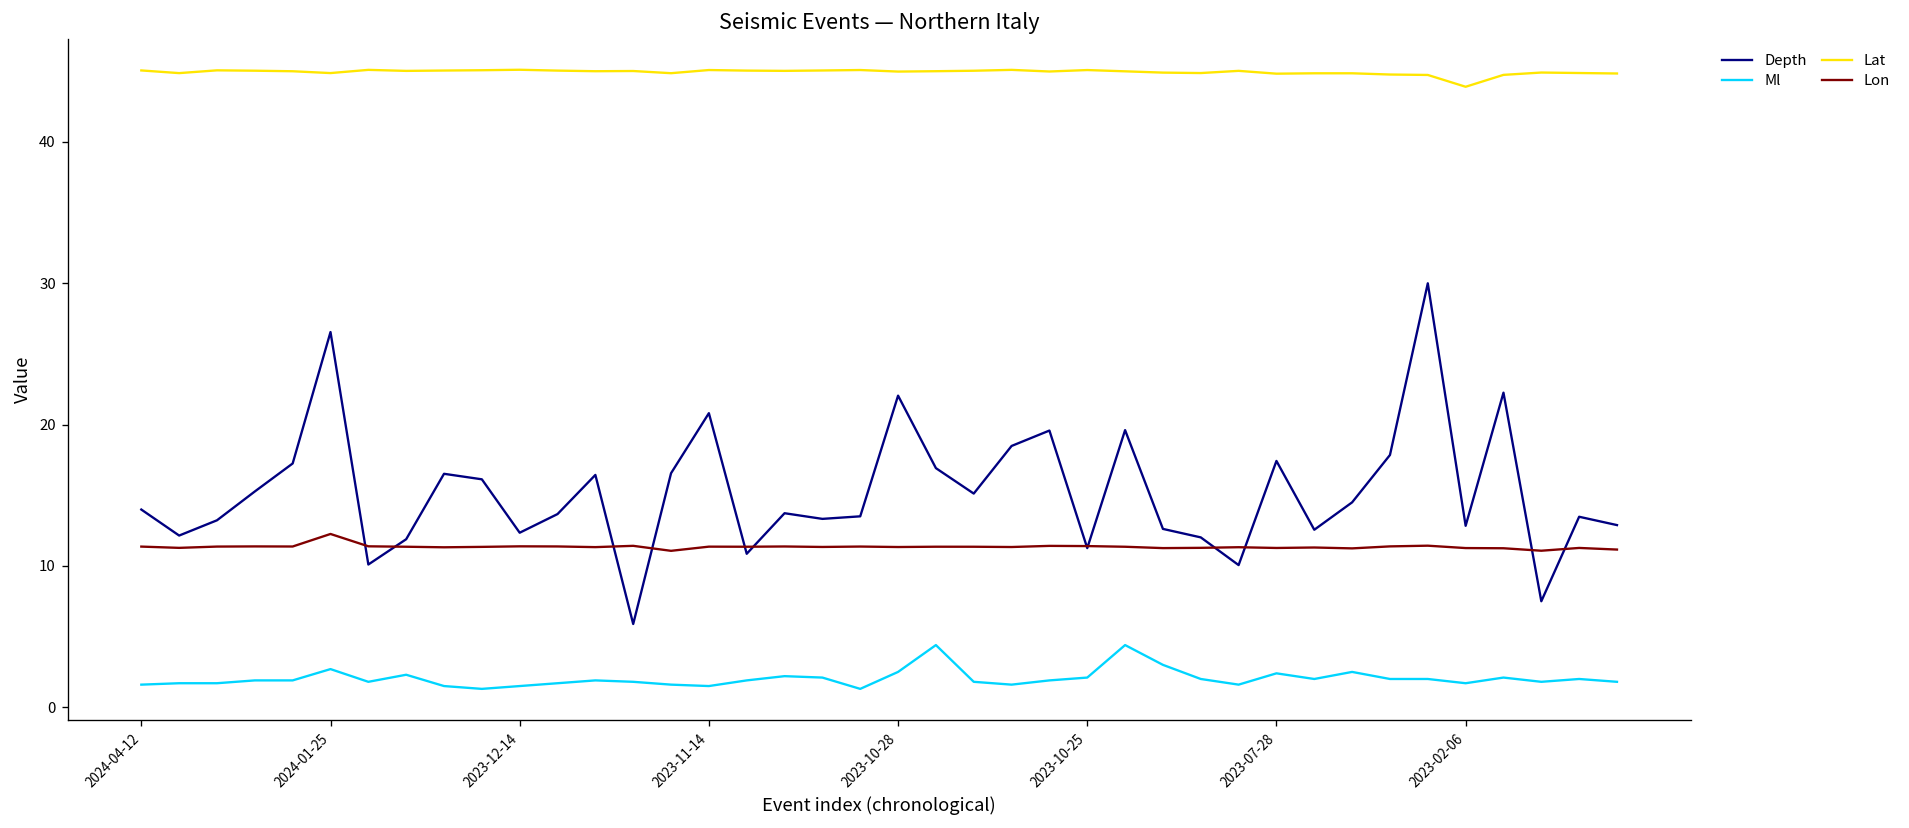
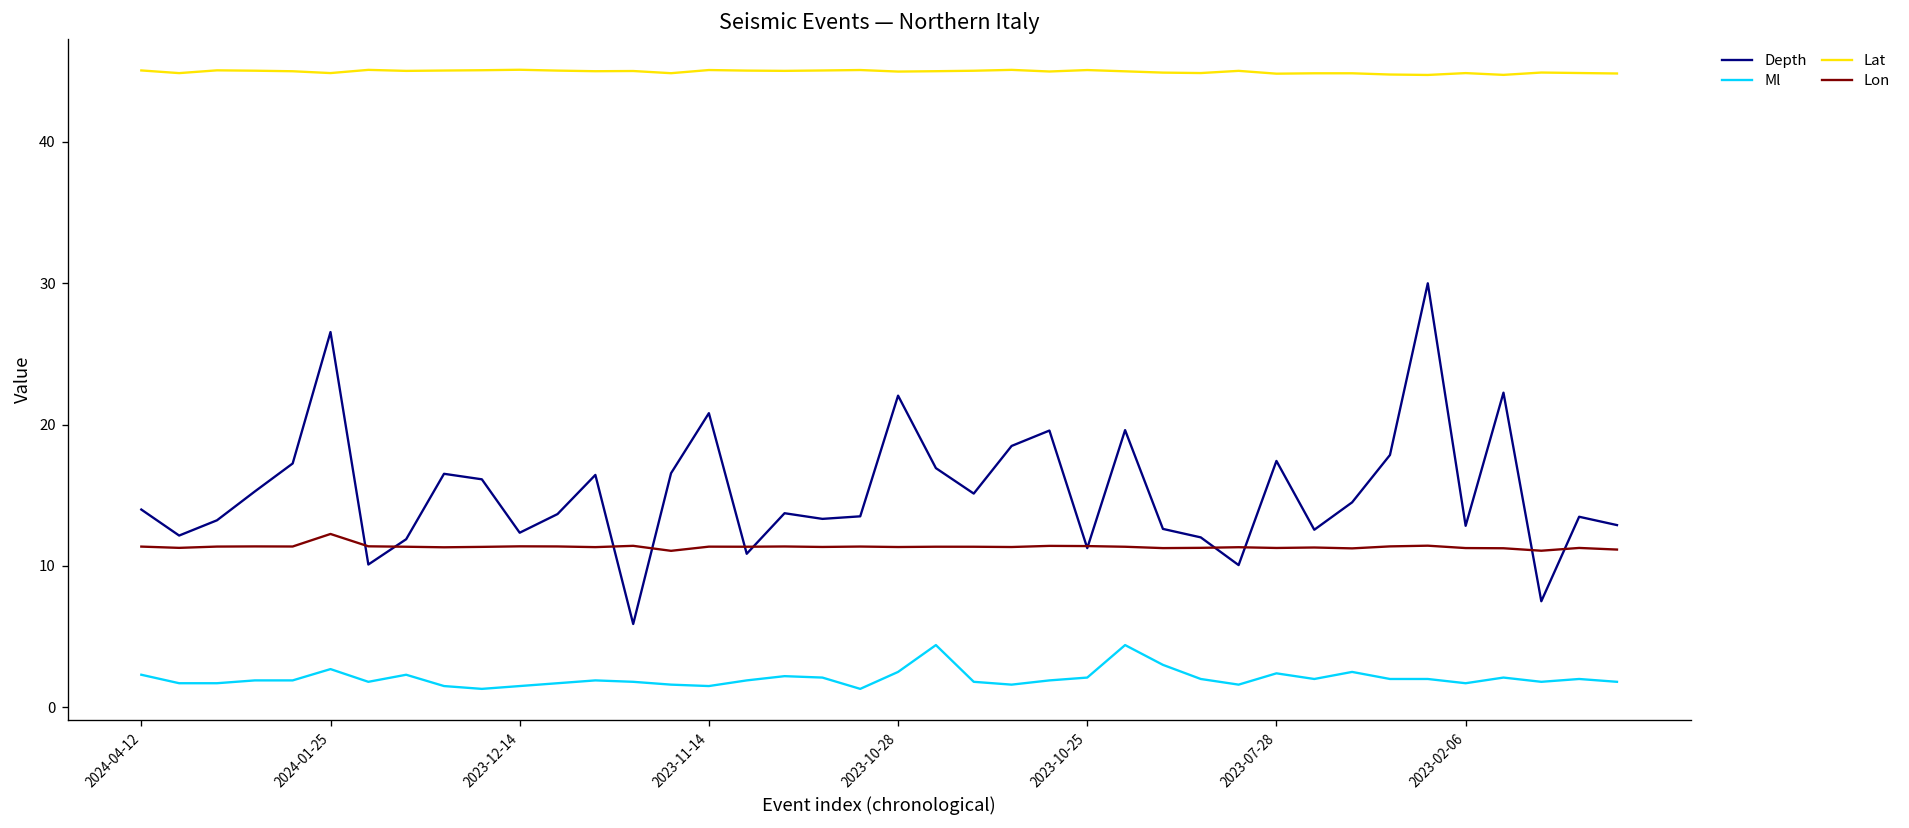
  {
    "Depth": {
      "2024-04-12": 14.0,
      "2024-01-25": 26.6,
      "2023-11-14": 20.8,
      "2023-02-06": 12.8
    },
    "Ml": {
-     "2024-04-12": 1.6,
+     "2024-04-12": 2.3,
      "2024-01-25": 2.7,
      "2023-11-14": 1.5,
      "2023-02-06": 1.7
    },
    "Lat": {
      "2024-04-12": 45.1,
      "2024-01-25": 44.9,
      "2023-11-14": 45.1,
-     "2023-02-06": 43.9
+     "2023-02-06": 44.9
    },
    "Lon": {
      "2024-04-12": 11.4,
      "2024-01-25": 12.3,
      "2023-11-14": 11.4,
      "2023-02-06": 11.3
    }
  }
